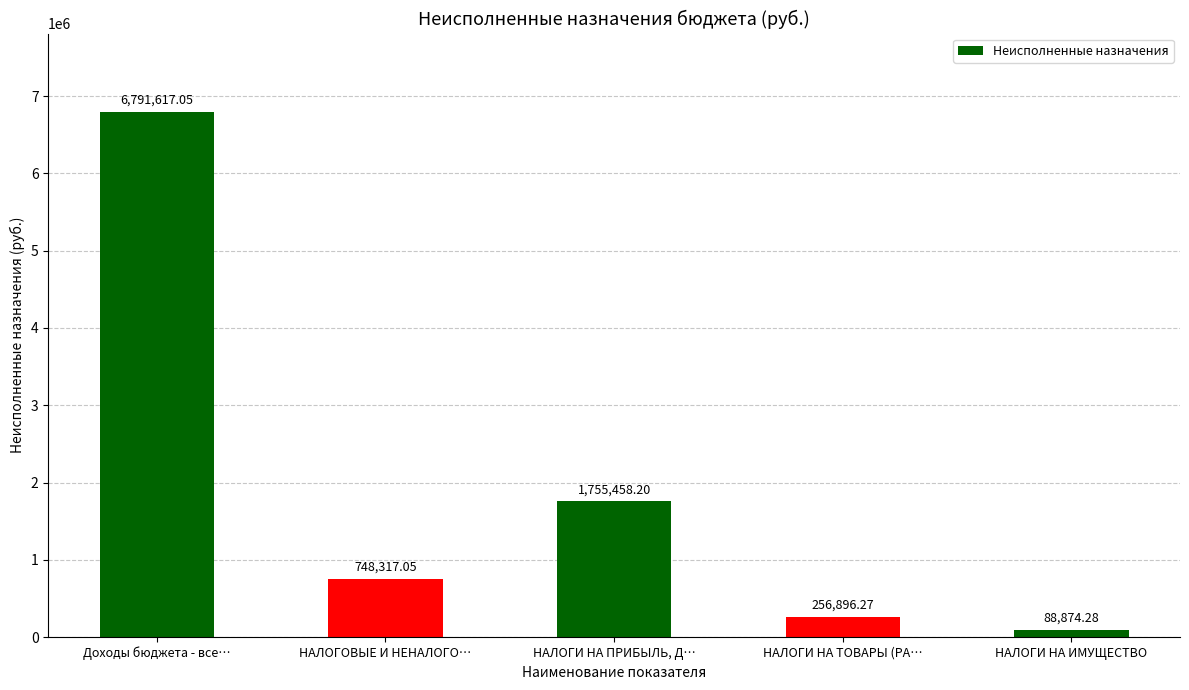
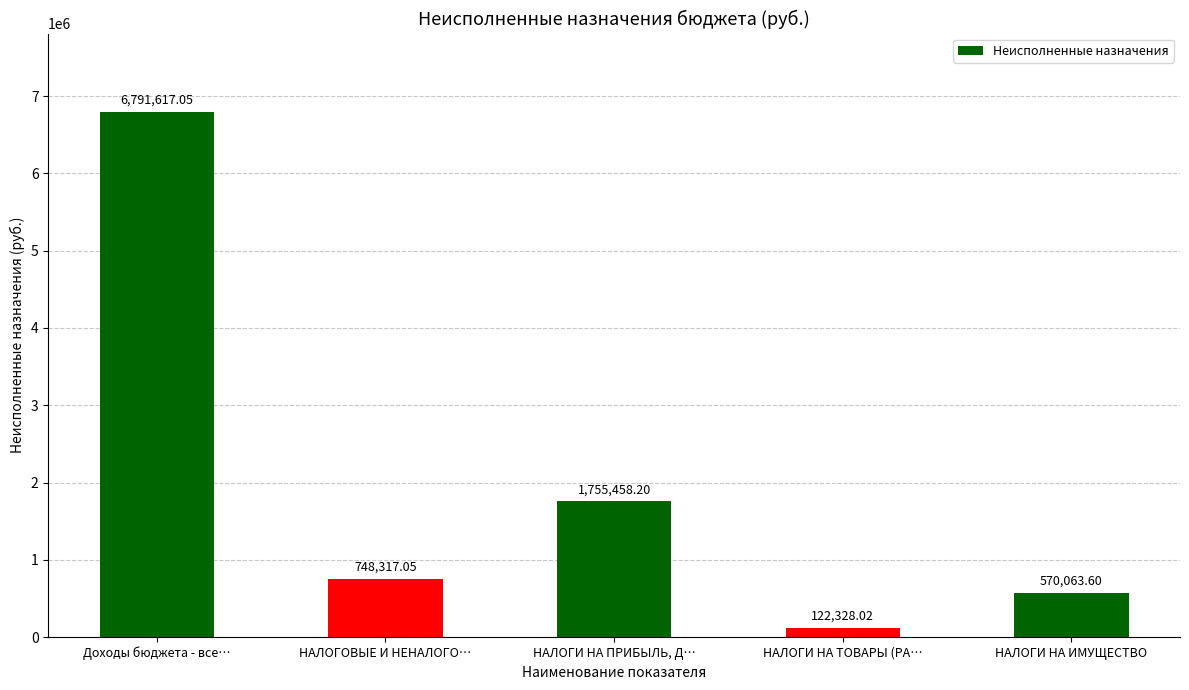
  {
    "Доходы бюджета - все…": "6,791,617.05",
    "НАЛОГОВЫЕ И НЕНАЛОГО…": "748,317.05",
    "НАЛОГИ НА ПРИБЫЛЬ, Д…": "1,755,458.20",
-   "НАЛОГИ НА ТОВАРЫ (РА…": "256,896.27",
-   "НАЛОГИ НА ИМУЩЕСТВО": "88,874.28"
+   "НАЛОГИ НА ТОВАРЫ (РА…": "122,328.02",
+   "НАЛОГИ НА ИМУЩЕСТВО": "570,063.60"
  }
